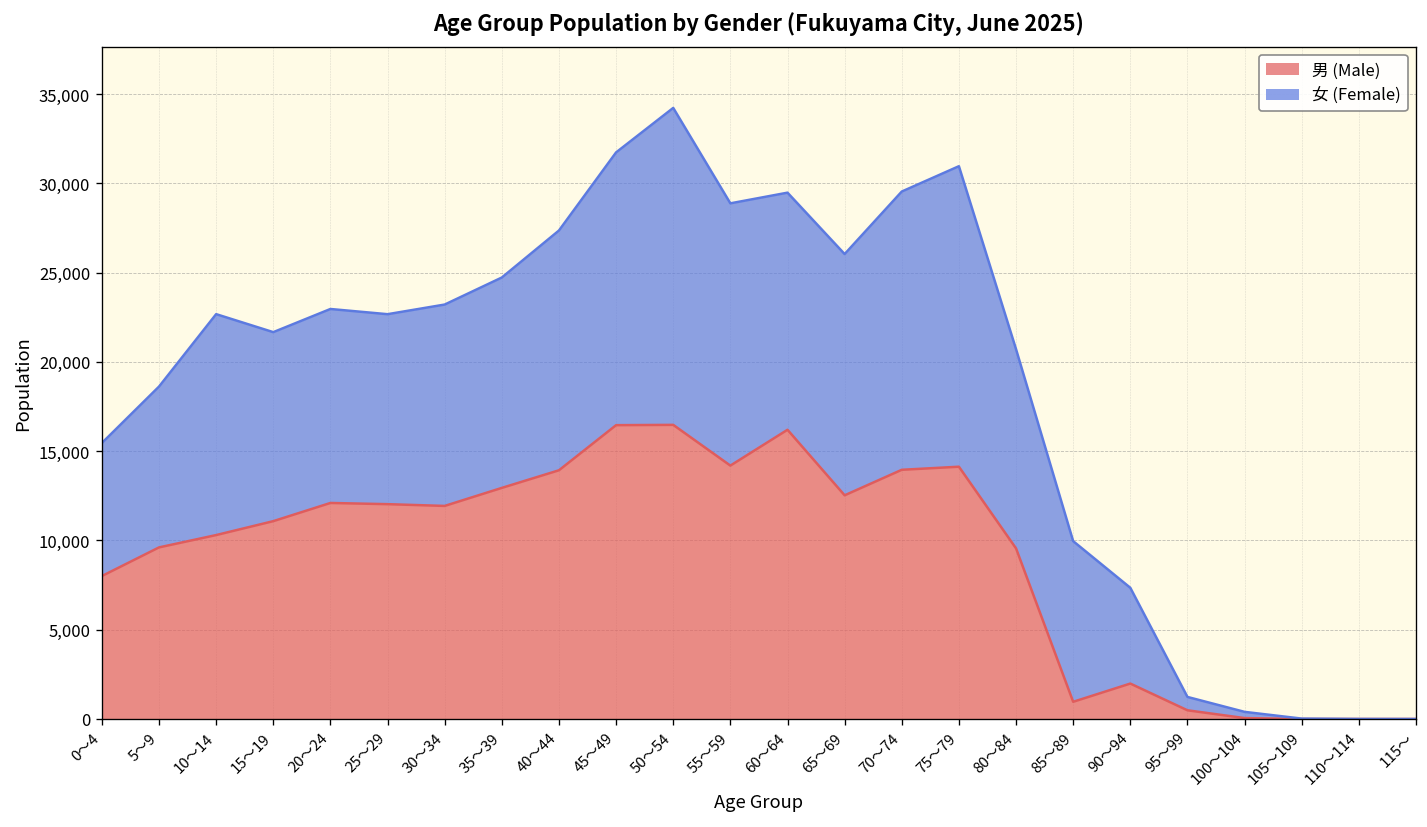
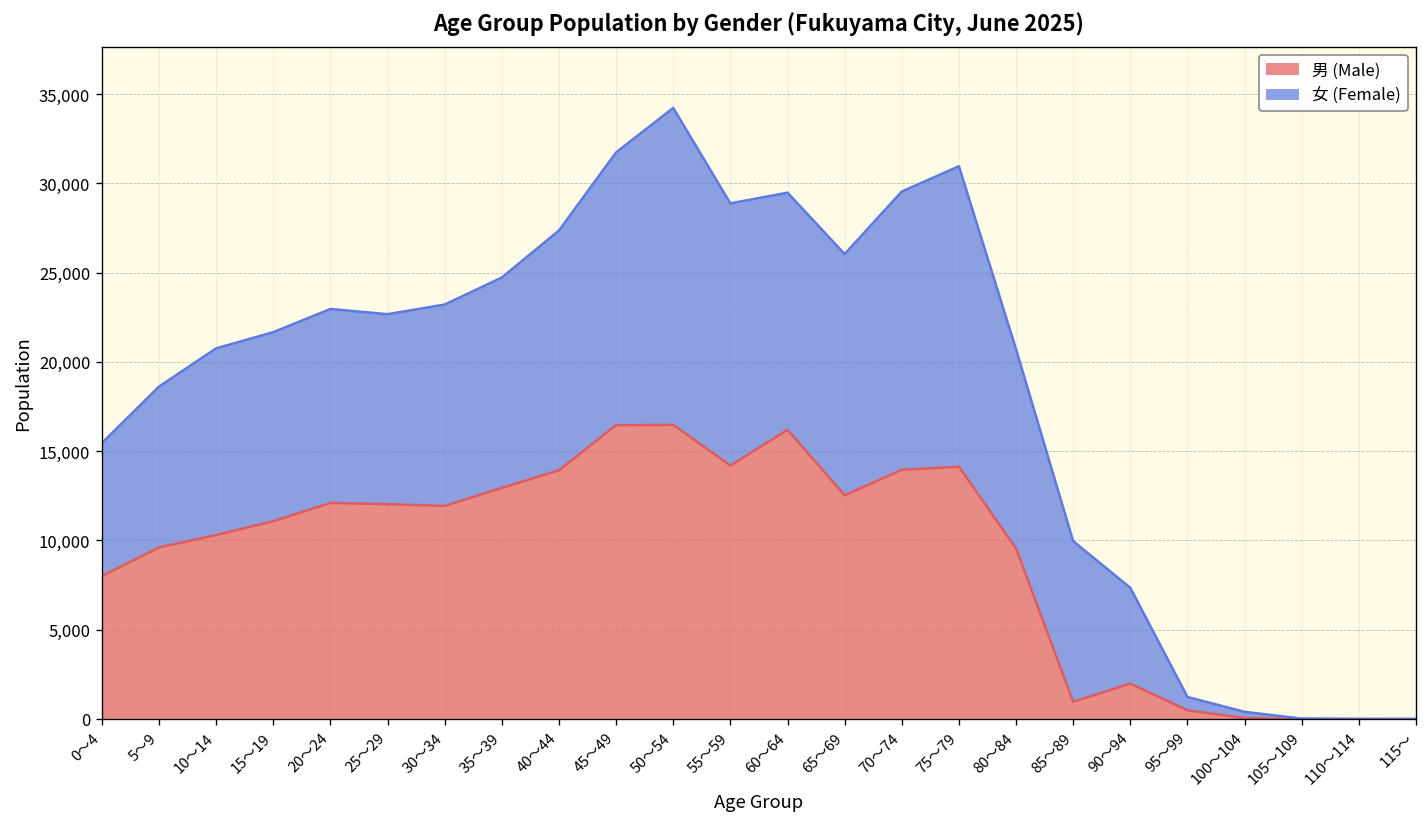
  {
    "男 (Male)": {
      "0～4": "8,000",
      "5～9": "9,600",
      "10～14": "10,300",
      "15～19": "11,100",
      "20～24": "12,100",
      "25～29": "12,000",
      "30～34": "11,900",
      "35～39": "12,900",
      "40～44": "13,900",
      "45～49": "16,500",
      "50～54": "16,500",
      "55～59": "14,200",
      "60～64": "16,200",
      "65～69": "12,500",
      "70～74": "14,000",
      "75～79": "14,100",
      "80～84": "9,600",
      "85～89": "1,000",
      "90～94": "2,000",
      "95～99": "500",
      "100～104": "100"
    },
    "女 (Female)": {
      "0～4": "7,500",
      "5～9": "9,000",
-     "10～14": "12,400",
+     "10～14": "10,500",
      "15～19": "10,600",
      "20～24": "10,900",
      "25～29": "10,600",
      "30～34": "11,300",
      "35～39": "11,800",
      "40～44": "13,400",
      "45～49": "15,300",
      "50～54": "17,800",
      "55～59": "14,700",
      "60～64": "13,300",
      "65～69": "13,500",
      "70～74": "15,600",
      "75～79": "16,800",
      "80～84": "11,200",
      "85～89": "9,000",
      "90～94": "5,400",
      "95～99": "700",
      "100～104": "300"
    }
  }
